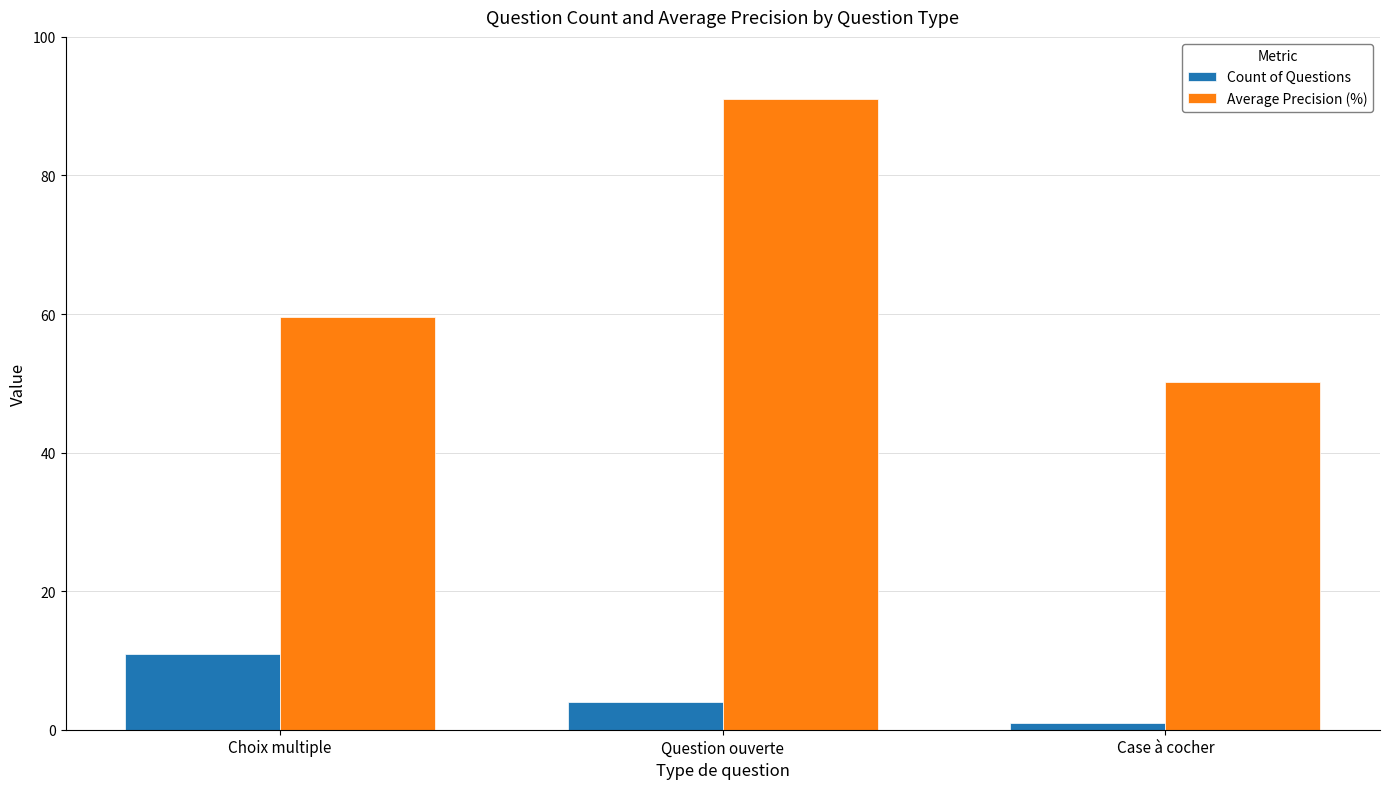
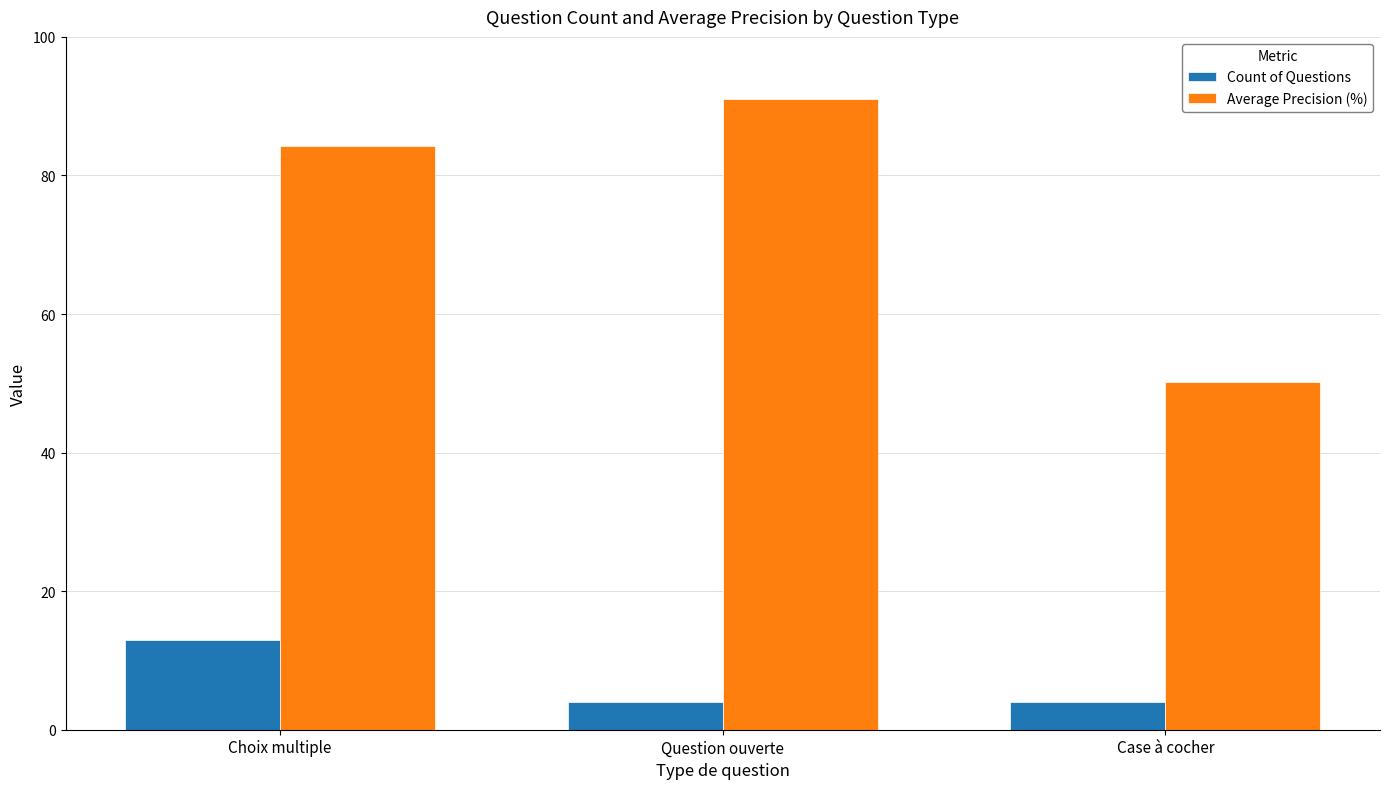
  {
    "Count of Questions": {
-     "Choix multiple": 11,
+     "Choix multiple": 13,
      "Question ouverte": 4,
-     "Case à cocher": 1
+     "Case à cocher": 4
    },
    "Average Precision (%)": {
-     "Choix multiple": 60,
+     "Choix multiple": 84,
      "Question ouverte": 91,
      "Case à cocher": 50
    }
  }
